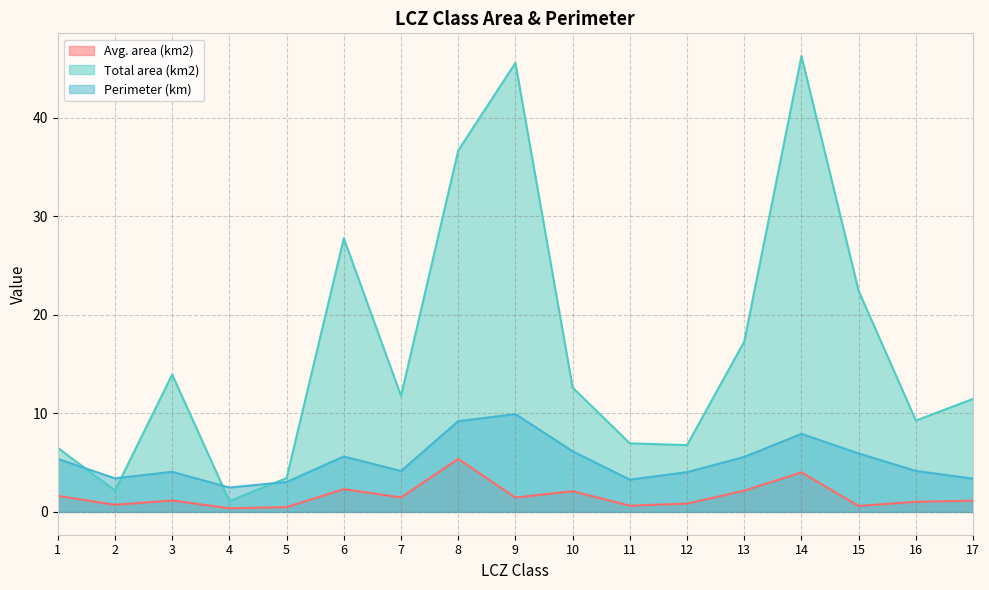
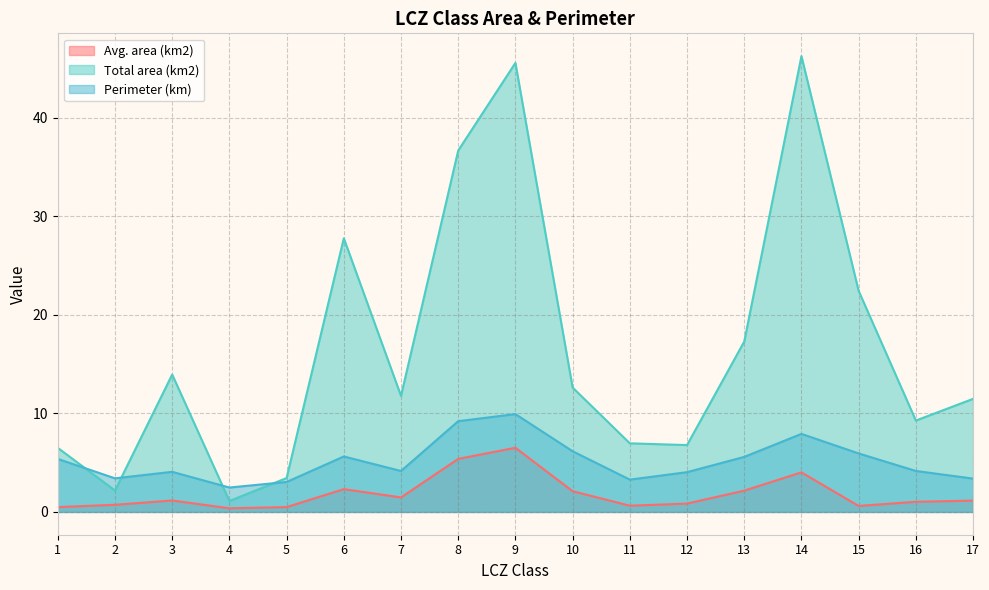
  {
    "Avg. area (km2)": {
-     "1": 2,
+     "1": 0,
      "2": 1,
      "3": 1,
      "4": 0,
      "5": 0,
      "6": 2,
      "7": 1,
      "8": 5,
-     "9": 1,
+     "9": 7,
      "10": 2,
      "11": 1,
      "12": 1,
      "13": 2,
      "14": 4,
      "15": 1,
      "16": 1,
      "17": 1
    }
  }
